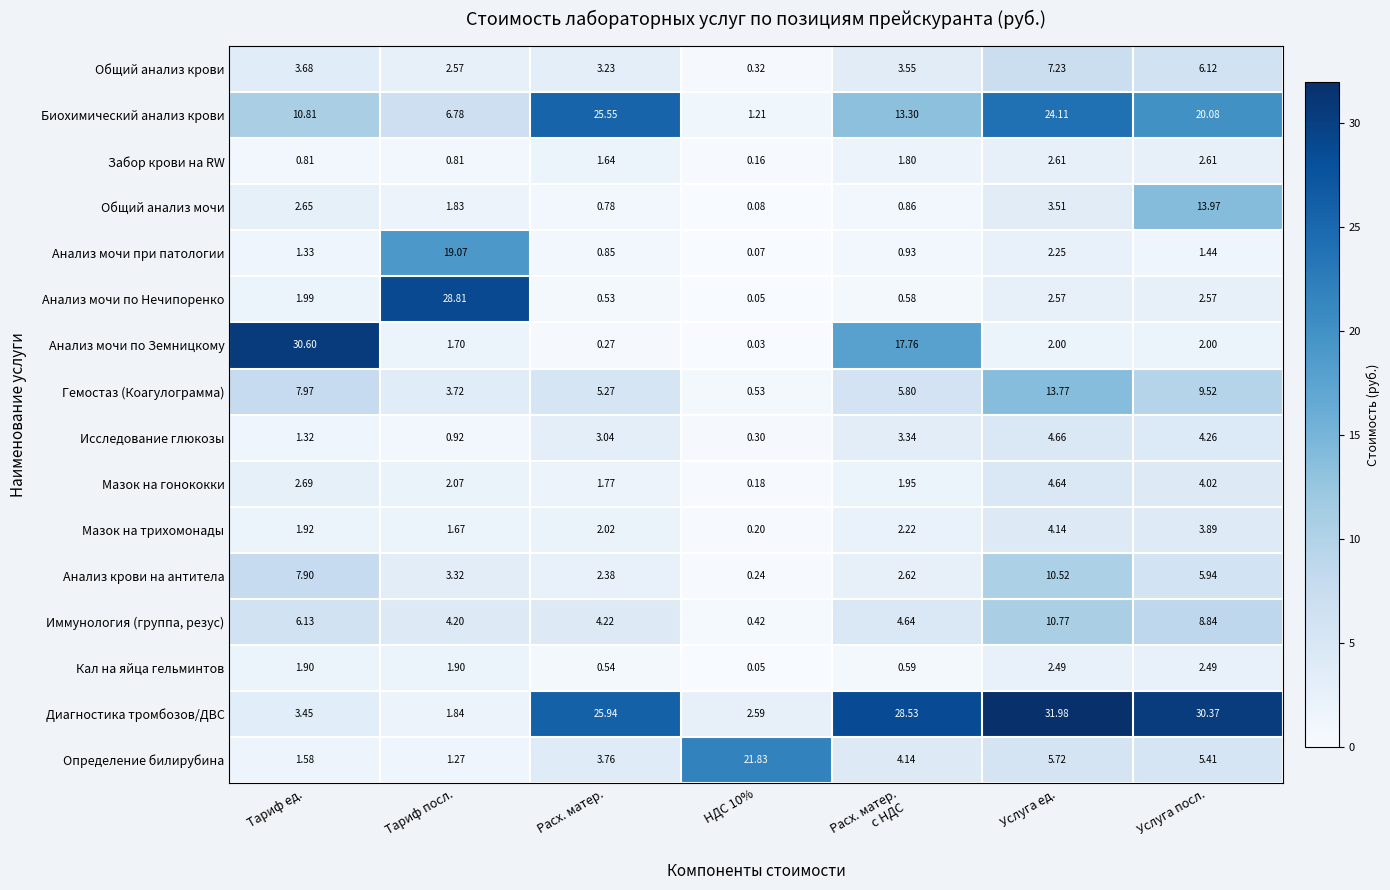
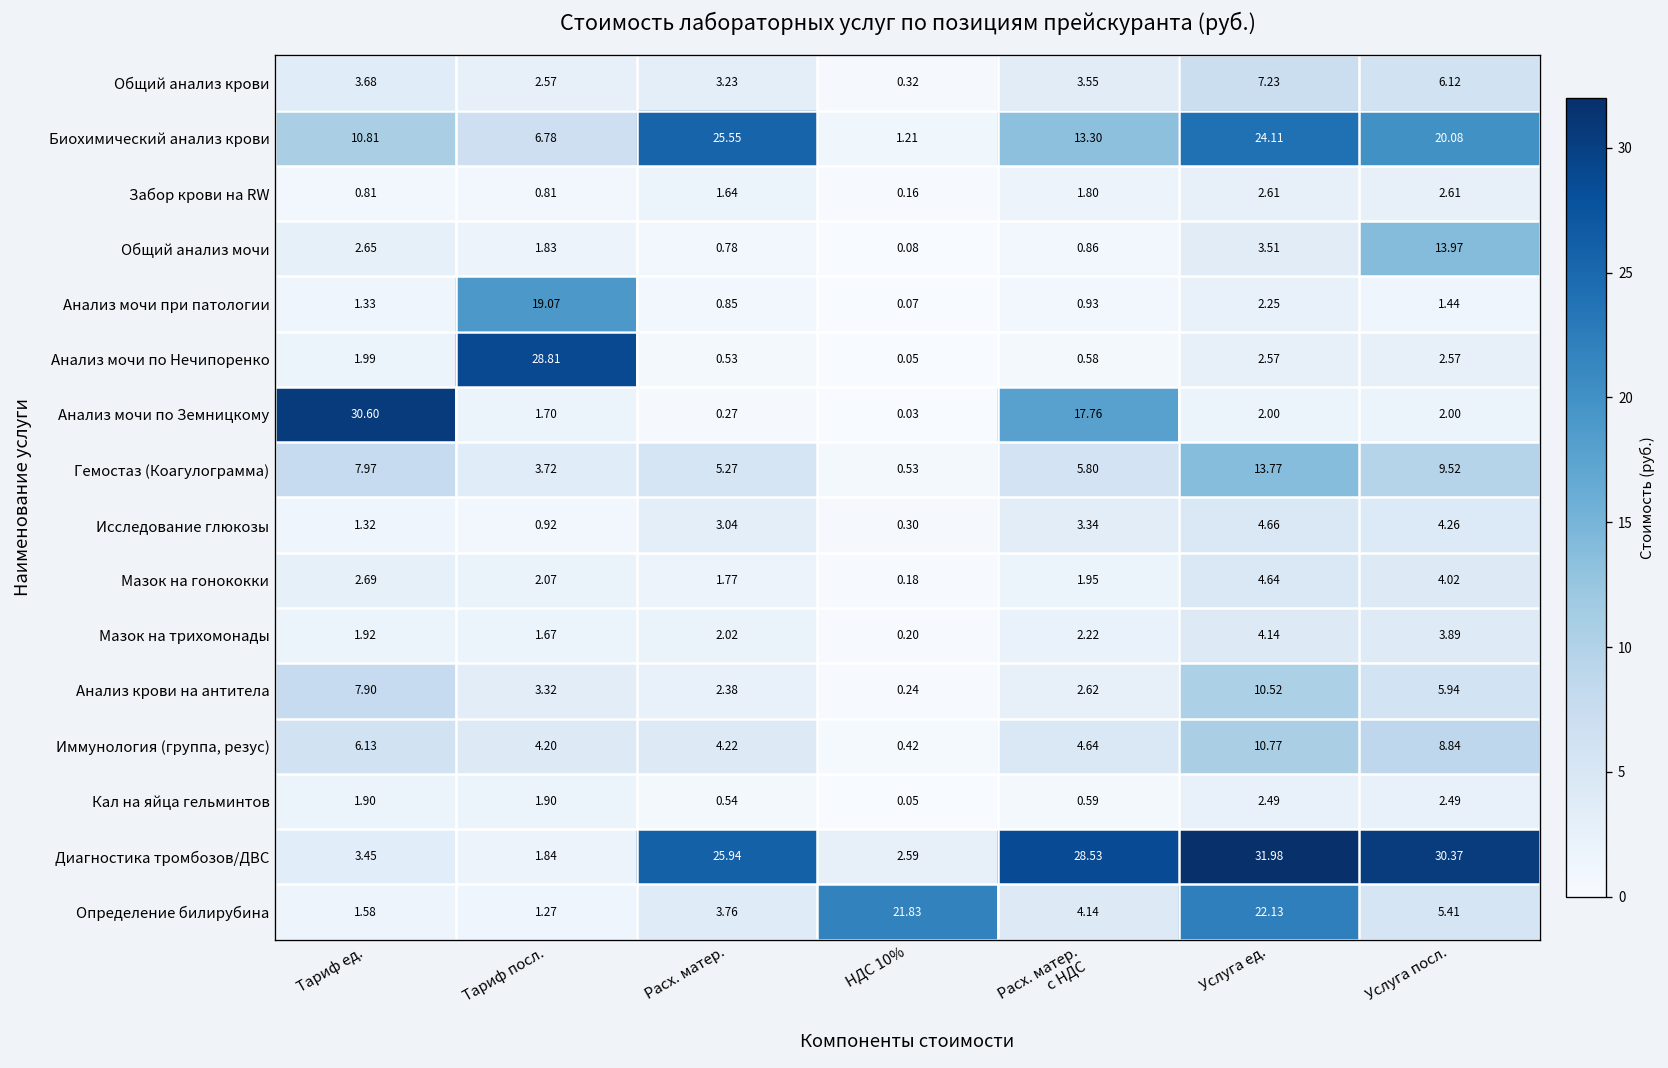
  {
    "Общий анализ крови": {
      "Тариф ед.": 3.68,
      "Тариф посл.": 2.57,
      "Расх. матер.": 3.23,
      "НДС 10%": 0.32,
      "Расх. матер. с НДС": 3.55,
      "Услуга ед.": 7.23,
      "Услуга посл.": 6.12
    },
    "Биохимический анализ крови": {
      "Тариф ед.": 10.81,
      "Тариф посл.": 6.78,
      "Расх. матер.": 25.55,
      "НДС 10%": 1.21,
      "Расх. матер. с НДС": 13.30,
      "Услуга ед.": 24.11,
      "Услуга посл.": 20.08
    },
    "Забор крови на RW": {
      "Тариф ед.": 0.81,
      "Тариф посл.": 0.81,
      "Расх. матер.": 1.64,
      "НДС 10%": 0.16,
      "Расх. матер. с НДС": 1.80,
      "Услуга ед.": 2.61,
      "Услуга посл.": 2.61
    },
    "Общий анализ мочи": {
      "Тариф ед.": 2.65,
      "Тариф посл.": 1.83,
      "Расх. матер.": 0.78,
      "НДС 10%": 0.08,
      "Расх. матер. с НДС": 0.86,
      "Услуга ед.": 3.51,
      "Услуга посл.": 13.97
    },
    "Анализ мочи при патологии": {
      "Тариф ед.": 1.33,
      "Тариф посл.": 19.07,
      "Расх. матер.": 0.85,
      "НДС 10%": 0.07,
      "Расх. матер. с НДС": 0.93,
      "Услуга ед.": 2.25,
      "Услуга посл.": 1.44
    },
    "Анализ мочи по Нечипоренко": {
      "Тариф ед.": 1.99,
      "Тариф посл.": 28.81,
      "Расх. матер.": 0.53,
      "НДС 10%": 0.05,
      "Расх. матер. с НДС": 0.58,
      "Услуга ед.": 2.57,
      "Услуга посл.": 2.57
    },
    "Анализ мочи по Земницкому": {
      "Тариф ед.": 30.60,
      "Тариф посл.": 1.70,
      "Расх. матер.": 0.27,
      "НДС 10%": 0.03,
      "Расх. матер. с НДС": 17.76,
      "Услуга ед.": 2.00,
      "Услуга посл.": 2.00
    },
    "Гемостаз (Коагулограмма)": {
      "Тариф ед.": 7.97,
      "Тариф посл.": 3.72,
      "Расх. матер.": 5.27,
      "НДС 10%": 0.53,
      "Расх. матер. с НДС": 5.80,
      "Услуга ед.": 13.77,
      "Услуга посл.": 9.52
    },
    "Исследование глюкозы": {
      "Тариф ед.": 1.32,
      "Тариф посл.": 0.92,
      "Расх. матер.": 3.04,
      "НДС 10%": 0.30,
      "Расх. матер. с НДС": 3.34,
      "Услуга ед.": 4.66,
      "Услуга посл.": 4.26
    },
    "Мазок на гонококки": {
      "Тариф ед.": 2.69,
      "Тариф посл.": 2.07,
      "Расх. матер.": 1.77,
      "НДС 10%": 0.18,
      "Расх. матер. с НДС": 1.95,
      "Услуга ед.": 4.64,
      "Услуга посл.": 4.02
    },
    "Мазок на трихомонады": {
      "Тариф ед.": 1.92,
      "Тариф посл.": 1.67,
      "Расх. матер.": 2.02,
      "НДС 10%": 0.20,
      "Расх. матер. с НДС": 2.22,
      "Услуга ед.": 4.14,
      "Услуга посл.": 3.89
    },
    "Анализ крови на антитела": {
      "Тариф ед.": 7.90,
      "Тариф посл.": 3.32,
      "Расх. матер.": 2.38,
      "НДС 10%": 0.24,
      "Расх. матер. с НДС": 2.62,
      "Услуга ед.": 10.52,
      "Услуга посл.": 5.94
    },
    "Иммунология (группа, резус)": {
      "Тариф ед.": 6.13,
      "Тариф посл.": 4.20,
      "Расх. матер.": 4.22,
      "НДС 10%": 0.42,
      "Расх. матер. с НДС": 4.64,
      "Услуга ед.": 10.77,
      "Услуга посл.": 8.84
    },
    "Кал на яйца гельминтов": {
      "Тариф ед.": 1.90,
      "Тариф посл.": 1.90,
      "Расх. матер.": 0.54,
      "НДС 10%": 0.05,
      "Расх. матер. с НДС": 0.59,
      "Услуга ед.": 2.49,
      "Услуга посл.": 2.49
    },
    "Диагностика тромбозов/ДВС": {
      "Тариф ед.": 3.45,
      "Тариф посл.": 1.84,
      "Расх. матер.": 25.94,
      "НДС 10%": 2.59,
      "Расх. матер. с НДС": 28.53,
      "Услуга ед.": 31.98,
      "Услуга посл.": 30.37
    },
    "Определение билирубина": {
      "Тариф ед.": 1.58,
      "Тариф посл.": 1.27,
      "Расх. матер.": 3.76,
      "НДС 10%": 21.83,
      "Расх. матер. с НДС": 4.14,
-     "Услуга ед.": 5.72,
+     "Услуга ед.": 22.13,
      "Услуга посл.": 5.41
    }
  }
